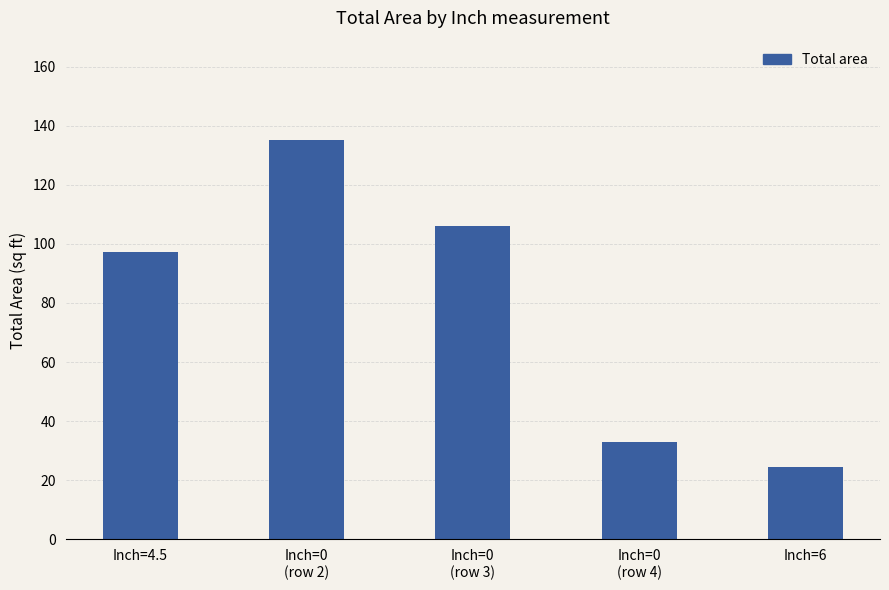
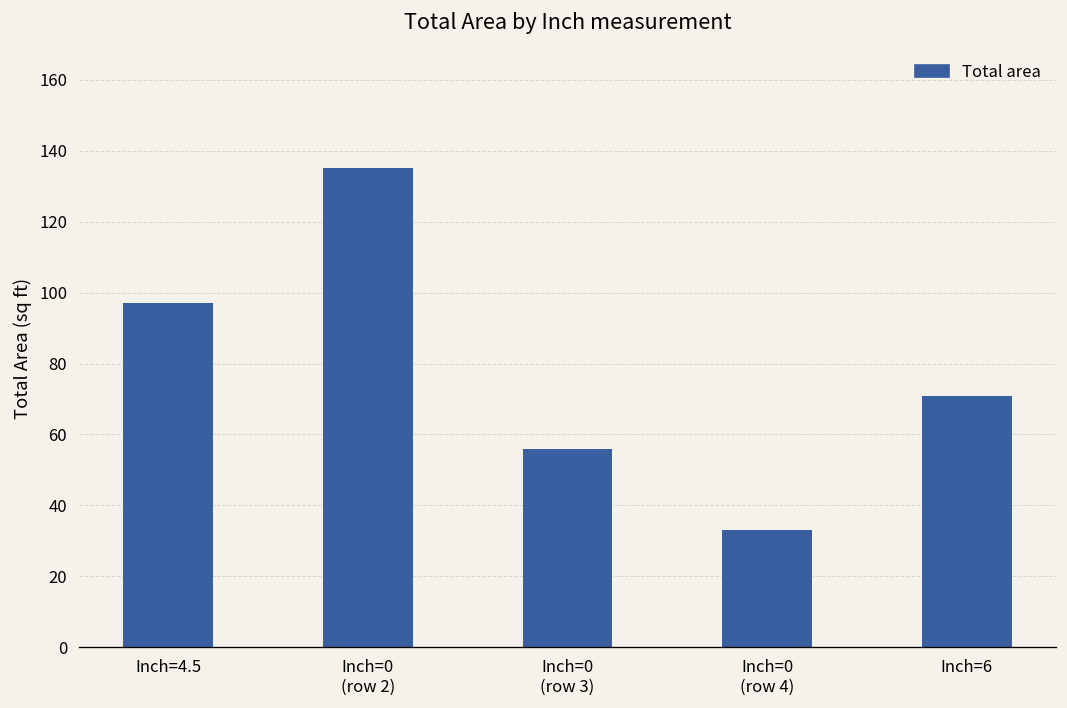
  {
    "Inch=4.5": 97,
    "Inch=0 (row 2)": 135,
-   "Inch=0 (row 3)": 106,
+   "Inch=0 (row 3)": 56,
    "Inch=0 (row 4)": 33,
-   "Inch=6": 25
+   "Inch=6": 71
  }
